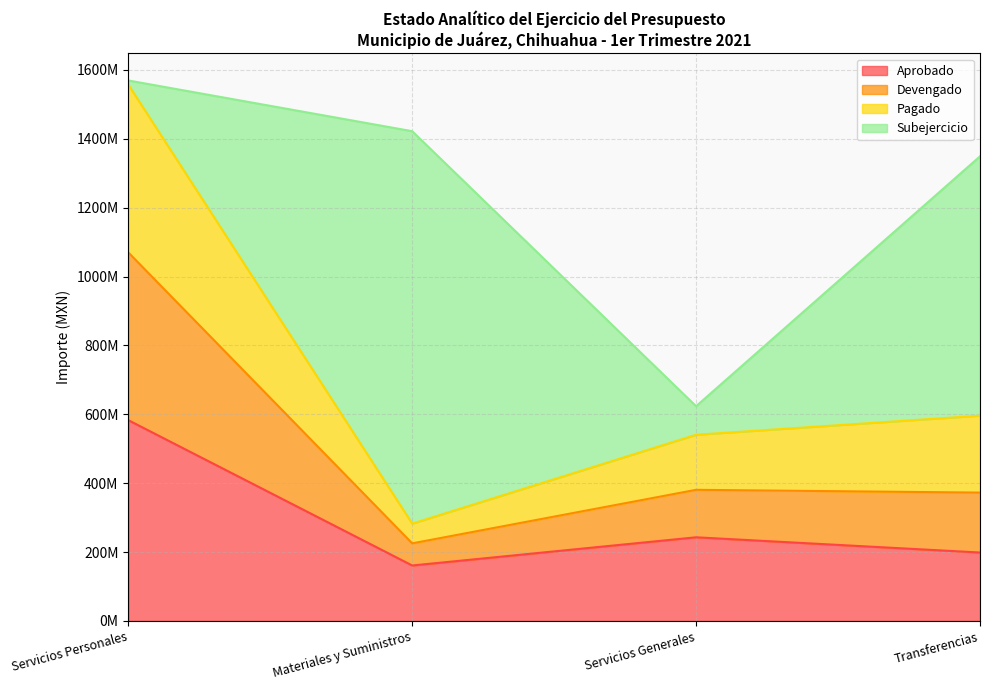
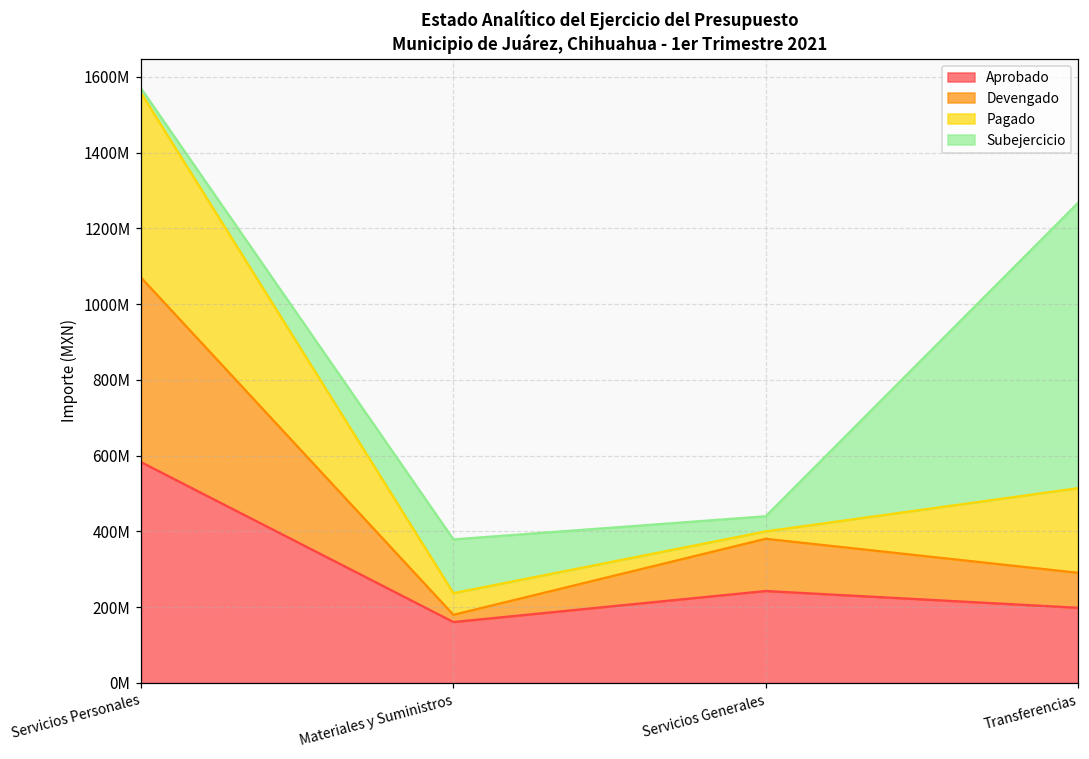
  {
    "Aprobado": {
      "Servicios Personales": 580000000,
      "Materiales y Suministros": 160000000,
      "Servicios Generales": 240000000,
      "Transferencias": 200000000
    },
    "Devengado": {
      "Servicios Personales": 490000000,
-     "Materiales y Suministros": 60000000,
+     "Materiales y Suministros": 20000000,
      "Servicios Generales": 140000000,
-     "Transferencias": 170000000
+     "Transferencias": 90000000
    },
    "Pagado": {
      "Servicios Personales": 490000000,
      "Materiales y Suministros": 60000000,
-     "Servicios Generales": 160000000,
+     "Servicios Generales": 20000000,
      "Transferencias": 220000000
    },
    "Subejercicio": {
      "Servicios Personales": 10000000,
-     "Materiales y Suministros": 1140000000,
-     "Servicios Generales": 80000000,
+     "Materiales y Suministros": 140000000,
+     "Servicios Generales": 40000000,
      "Transferencias": 750000000
    }
  }
